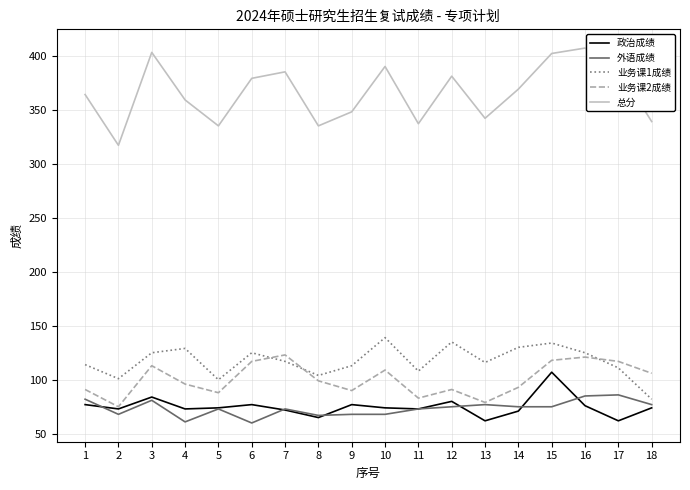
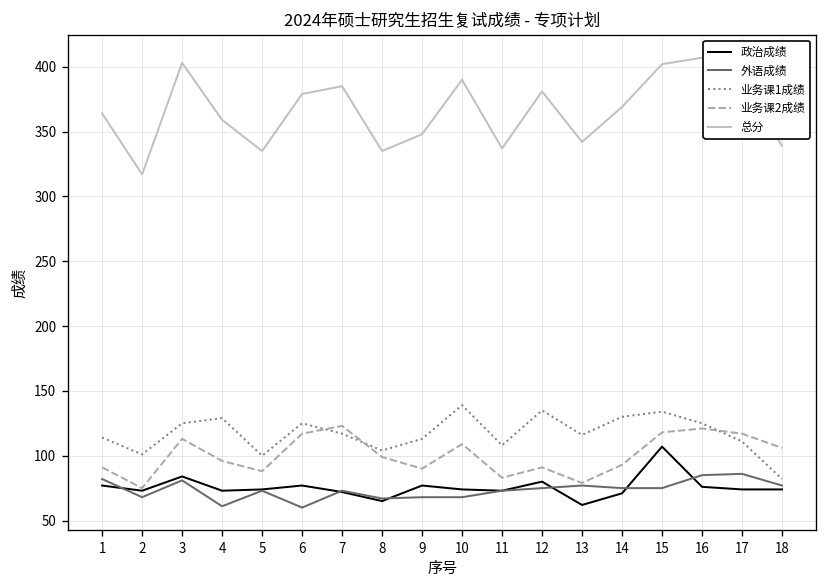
  {
    "政治成绩": {
      "1": 77,
      "3": 84,
      "4": 73,
      "6": 77,
      "9": 77,
      "10": 74,
      "12": 80,
      "13": 62,
      "14": 71,
      "15": 107,
      "16": 76,
-     "17": 62,
+     "17": 74,
      "18": 74
    }
  }
